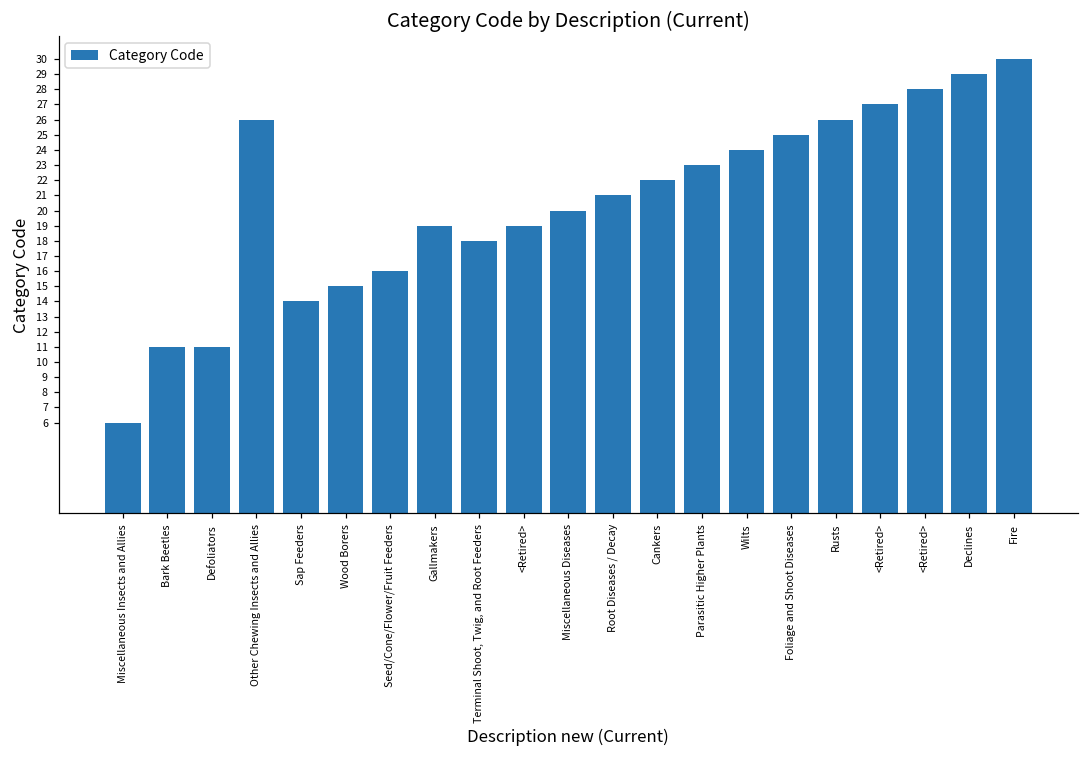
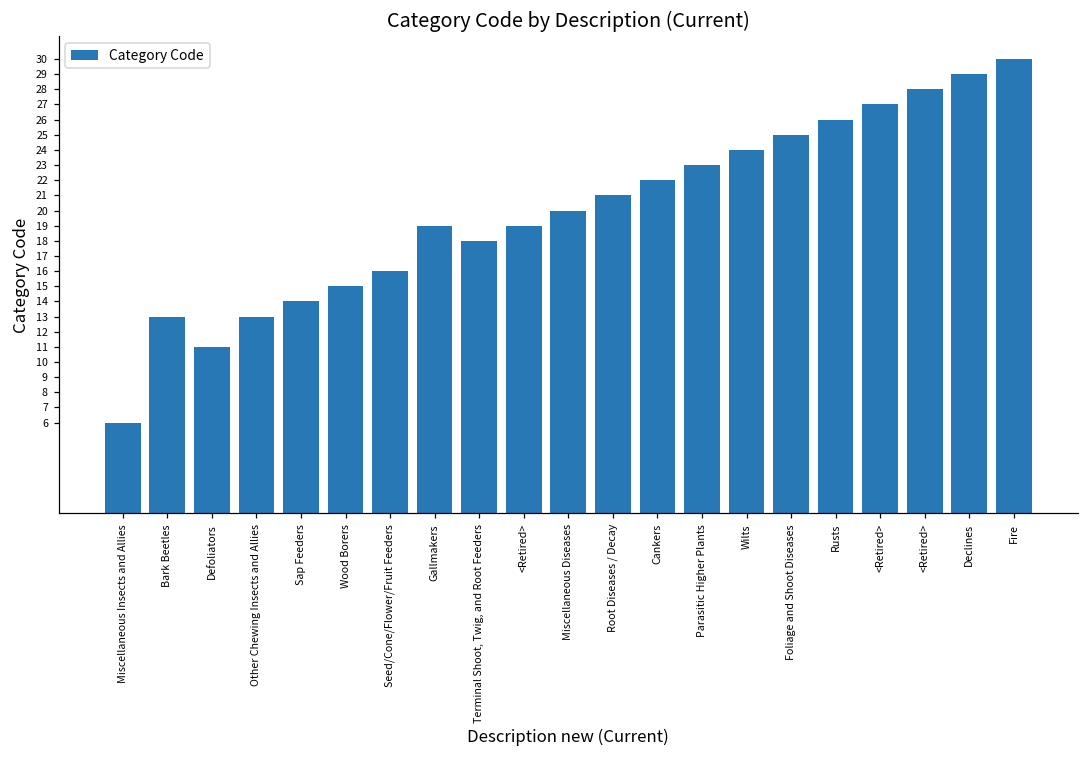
  {
    "Miscellaneous Insects and Allies": 6,
-   "Bark Beetles": 11,
+   "Bark Beetles": 13,
    "Defoliators": 11,
-   "Other Chewing Insects and Allies": 26,
+   "Other Chewing Insects and Allies": 13,
    "Sap Feeders": 14,
    "Wood Borers": 15,
    "Seed/Cone/Flower/Fruit Feeders": 16,
    "Gallmakers": 19,
    "Terminal Shoot, Twig, and Root Feeders": 18,
    "Miscellaneous Diseases": 20,
    "Root Diseases / Decay": 21,
    "Cankers": 22,
    "Parasitic Higher Plants": 23,
    "Wilts": 24,
    "Foliage and Shoot Diseases": 25,
    "Rusts": 26,
    "Declines": 29,
    "Fire": 30
  }
